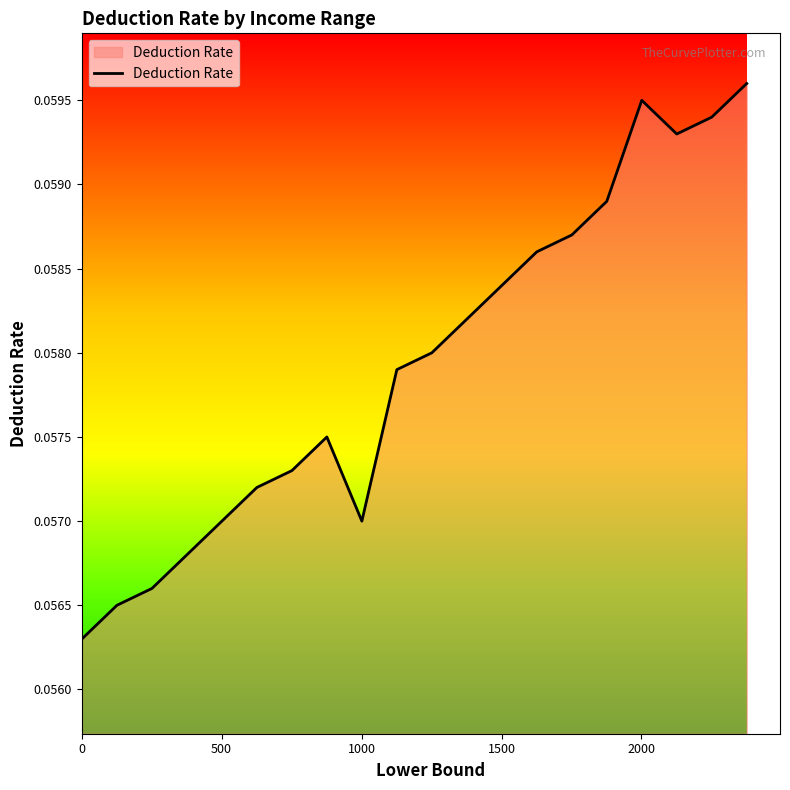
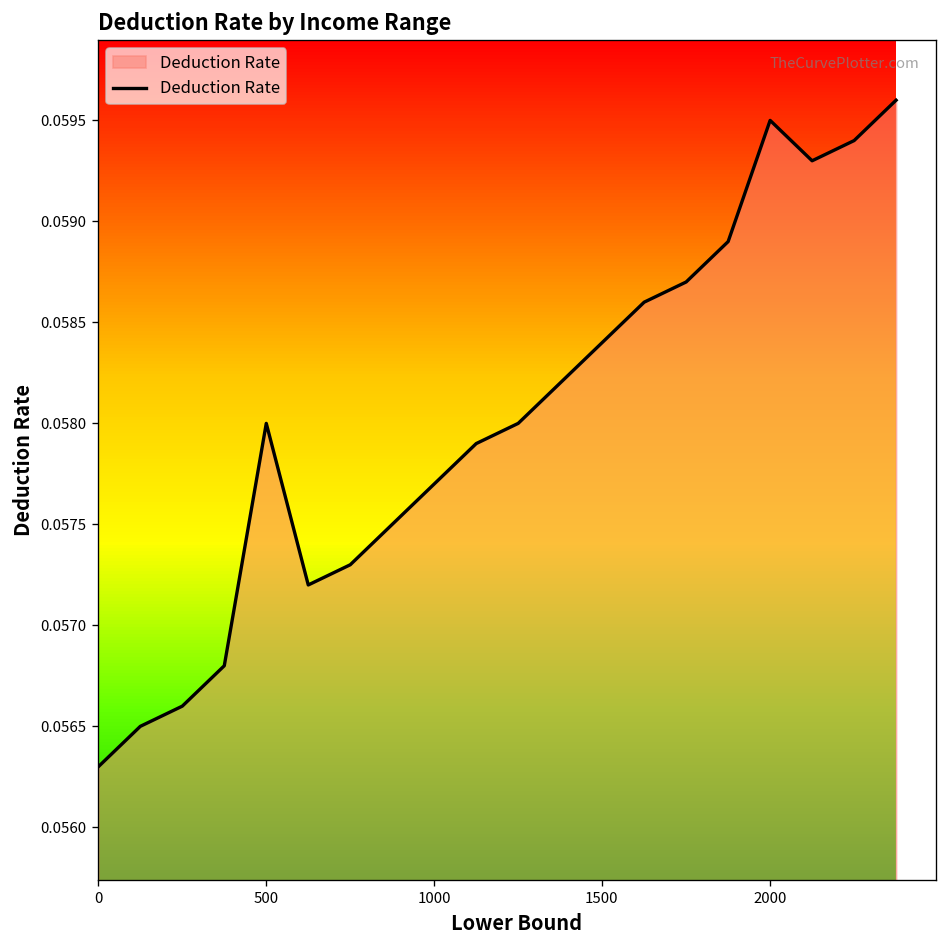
  {
    "0": 0.0563,
-   "500": 0.057,
-   "1000": 0.0570,
+   "500": 0.058,
+   "1000": 0.0577,
    "1500": 0.0584,
    "2000": 0.0595
  }
